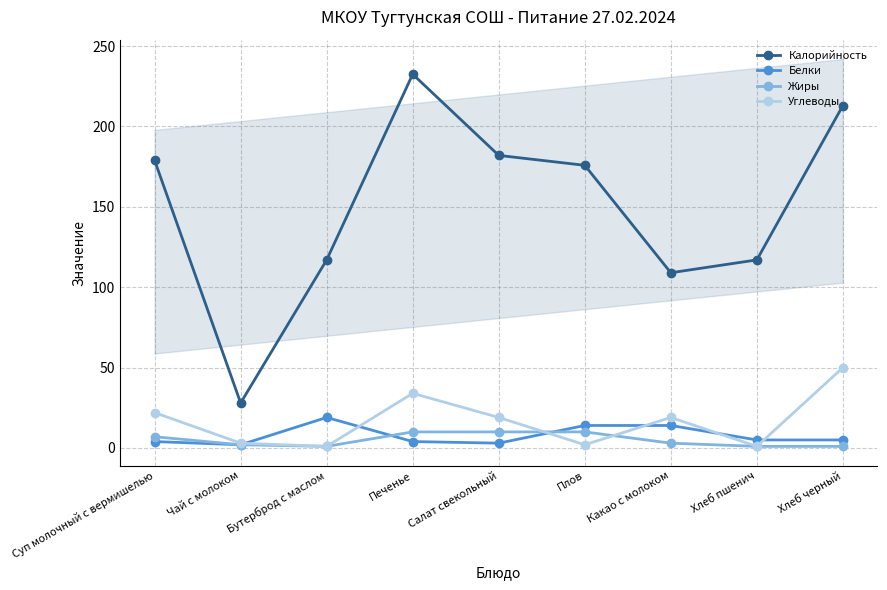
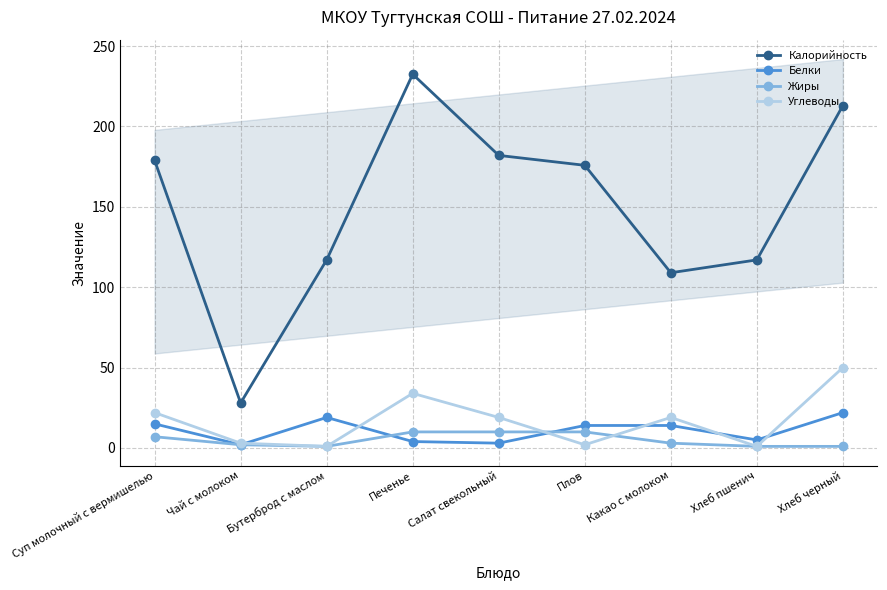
  {
    "Белки": {
-     "Суп молочный с вермишелью": 4,
+     "Суп молочный с вермишелью": 15,
      "Бутерброд с маслом": 19,
      "Печенье": 4,
      "Салат свекольный": 3,
      "Плов": 14,
      "Какао с молоком": 14,
      "Хлеб пшенич": 5,
-     "Хлеб черный": 5
+     "Хлеб черный": 22
    }
  }
